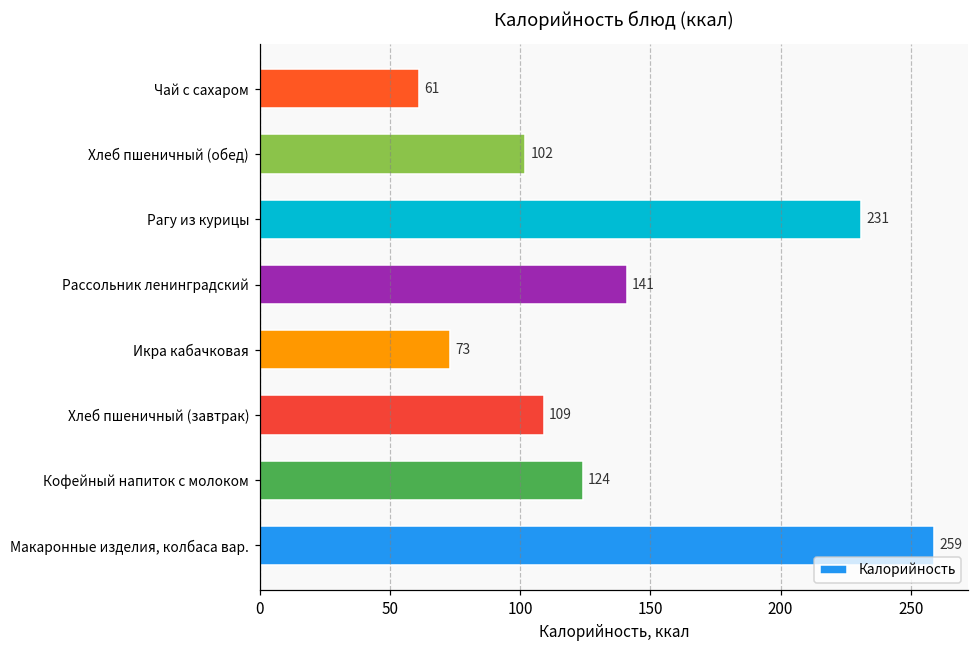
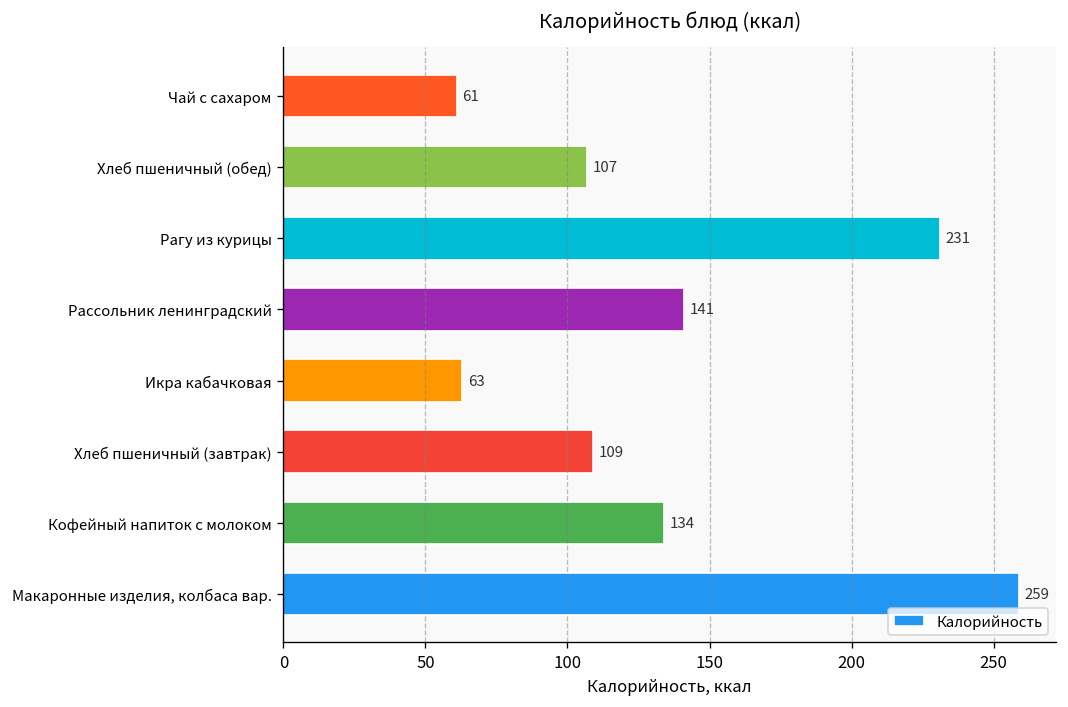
  {
    "Чай с сахаром": 61,
-   "Хлеб пшеничный (обед)": 102,
+   "Хлеб пшеничный (обед)": 107,
    "Рагу из курицы": 231,
    "Рассольник ленинградский": 141,
-   "Икра кабачковая": 73,
+   "Икра кабачковая": 63,
    "Хлеб пшеничный (завтрак)": 109,
-   "Кофейный напиток с молоком": 124,
+   "Кофейный напиток с молоком": 134,
    "Макаронные изделия, колбаса вар.": 259
  }
